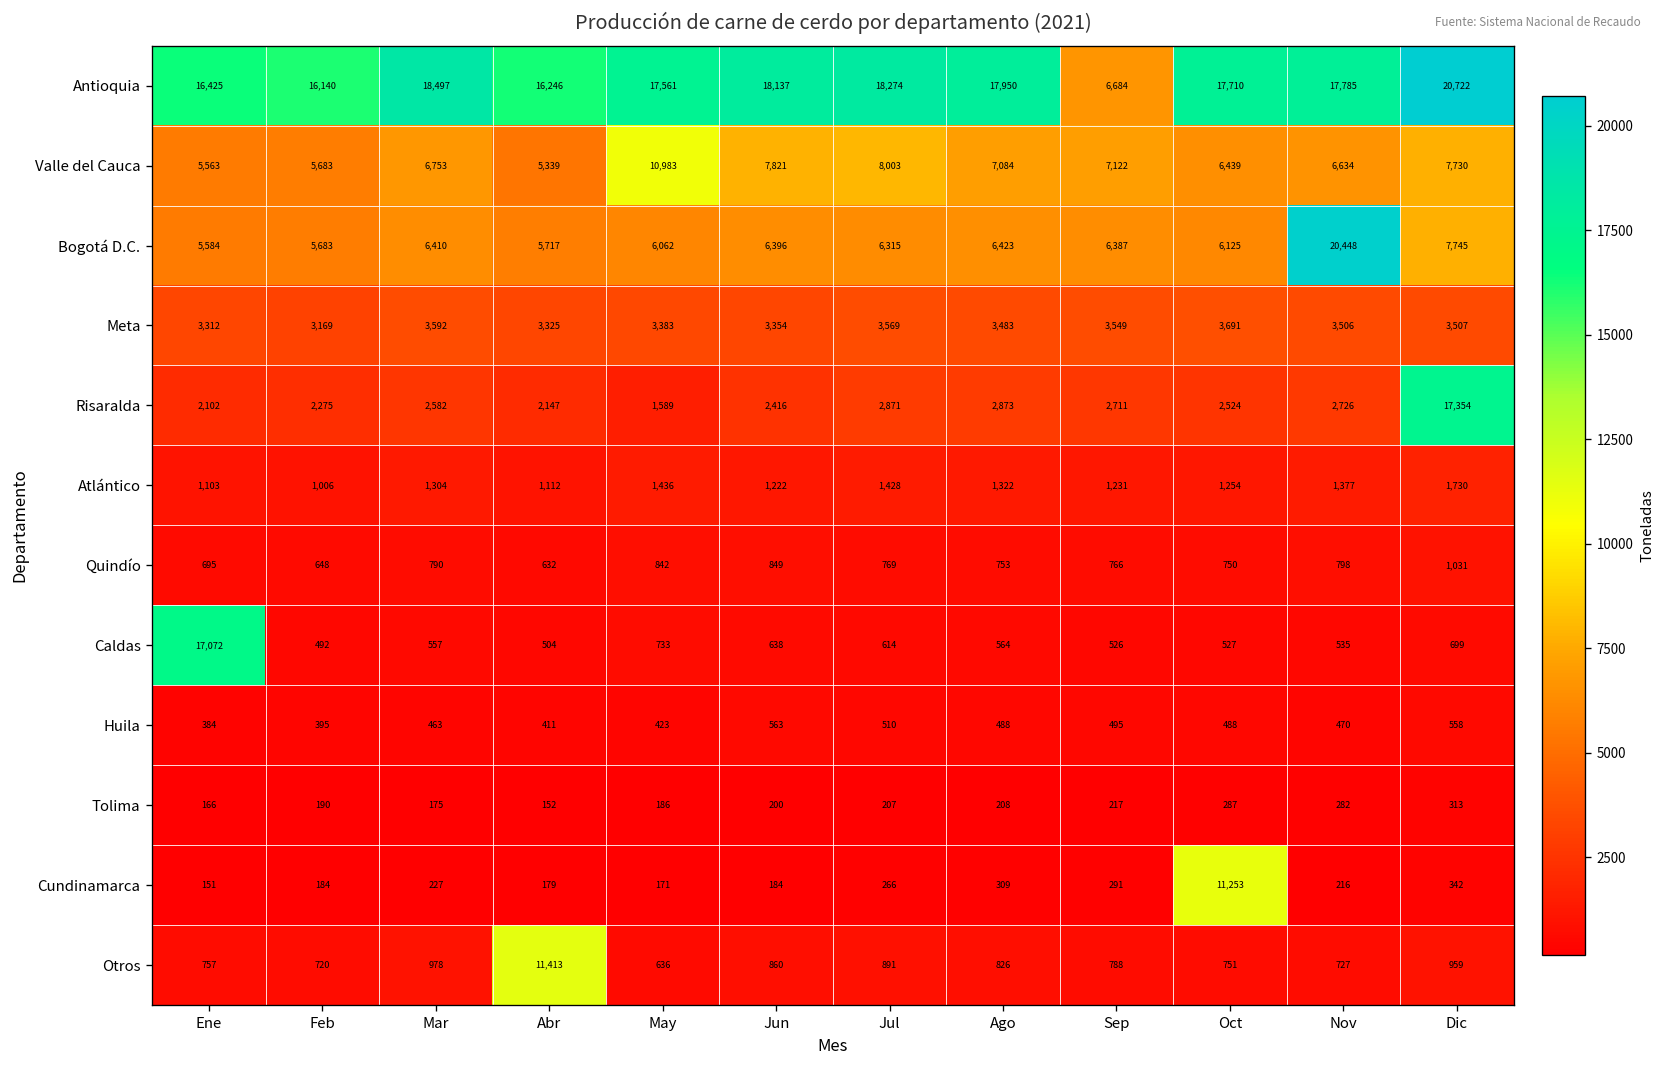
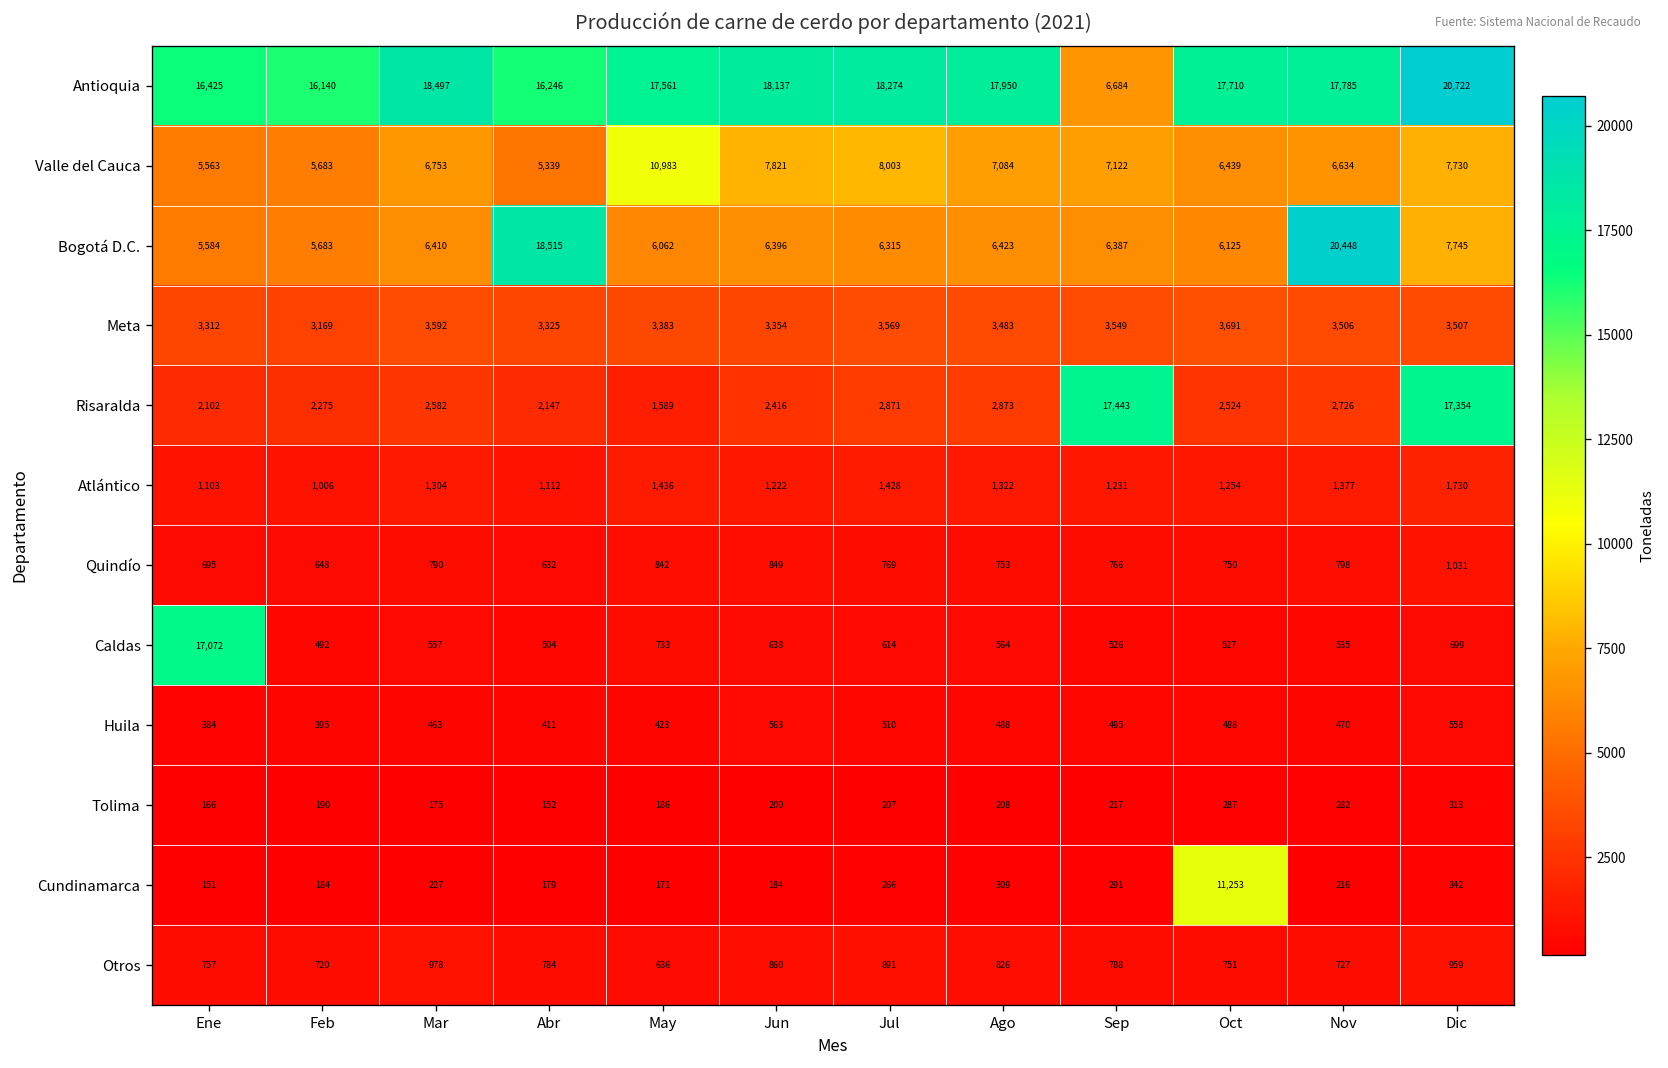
  {
    "Antioquia": {
      "Ene": "16,425",
      "Feb": "16,140",
      "Mar": "18,497",
      "Abr": "16,246",
      "May": "17,561",
      "Jun": "18,137",
      "Jul": "18,274",
      "Ago": "17,950",
      "Sep": "6,684",
      "Oct": "17,710",
      "Nov": "17,785",
      "Dic": "20,722"
    },
    "Valle del Cauca": {
      "Ene": "5,563",
      "Feb": "5,683",
      "Mar": "6,753",
      "Abr": "5,339",
      "May": "10,983",
      "Jun": "7,821",
      "Jul": "8,003",
      "Ago": "7,084",
      "Sep": "7,122",
      "Oct": "6,439",
      "Nov": "6,634",
      "Dic": "7,730"
    },
    "Bogotá D.C.": {
      "Ene": "5,584",
      "Feb": "5,683",
      "Mar": "6,410",
-     "Abr": "5,717",
+     "Abr": "18,515",
      "May": "6,062",
      "Jun": "6,396",
      "Jul": "6,315",
      "Ago": "6,423",
      "Sep": "6,387",
      "Oct": "6,125",
      "Nov": "20,448",
      "Dic": "7,745"
    },
    "Meta": {
      "Ene": "3,312",
      "Feb": "3,169",
      "Mar": "3,592",
      "Abr": "3,325",
      "May": "3,383",
      "Jun": "3,354",
      "Jul": "3,569",
      "Ago": "3,483",
      "Sep": "3,549",
      "Oct": "3,691",
      "Nov": "3,506",
      "Dic": "3,507"
    },
    "Risaralda": {
      "Ene": "2,102",
      "Feb": "2,275",
      "Mar": "2,582",
      "Abr": "2,147",
      "May": "1,589",
      "Jun": "2,416",
      "Jul": "2,871",
      "Ago": "2,873",
-     "Sep": "2,711",
+     "Sep": "17,443",
      "Oct": "2,524",
      "Nov": "2,726",
      "Dic": "17,354"
    },
    "Atlántico": {
      "Ene": "1,103",
      "Feb": "1,006",
      "Mar": "1,304",
      "Abr": "1,112",
      "May": "1,436",
      "Jun": "1,222",
      "Jul": "1,428",
      "Ago": "1,322",
      "Sep": "1,231",
      "Oct": "1,254",
      "Nov": "1,377",
      "Dic": "1,730"
    },
    "Quindío": {
      "Ene": "695",
      "Feb": "648",
      "Mar": "790",
      "Abr": "632",
      "May": "842",
      "Jun": "849",
      "Jul": "769",
      "Ago": "753",
      "Sep": "766",
      "Oct": "750",
      "Nov": "798",
      "Dic": "1,031"
    },
    "Caldas": {
      "Ene": "17,072",
      "Feb": "492",
      "Mar": "557",
      "Abr": "504",
      "May": "733",
      "Jun": "638",
      "Jul": "614",
      "Ago": "564",
      "Sep": "526",
      "Oct": "527",
      "Nov": "535",
      "Dic": "699"
    },
    "Huila": {
      "Ene": "384",
      "Feb": "395",
      "Mar": "463",
      "Abr": "411",
      "May": "423",
      "Jun": "563",
      "Jul": "510",
      "Ago": "488",
      "Sep": "495",
      "Oct": "488",
      "Nov": "470",
      "Dic": "558"
    },
    "Tolima": {
      "Ene": "166",
      "Feb": "190",
      "Mar": "175",
      "Abr": "152",
      "May": "186",
      "Jun": "200",
      "Jul": "207",
      "Ago": "208",
      "Sep": "217",
      "Oct": "287",
      "Nov": "282",
      "Dic": "313"
    },
    "Cundinamarca": {
      "Ene": "151",
      "Feb": "184",
      "Mar": "227",
      "Abr": "179",
      "May": "171",
      "Jun": "184",
      "Jul": "266",
      "Ago": "309",
      "Sep": "291",
      "Oct": "11,253",
      "Nov": "216",
      "Dic": "342"
    },
    "Otros": {
      "Ene": "757",
      "Feb": "720",
      "Mar": "978",
-     "Abr": "11,413",
+     "Abr": "784",
      "May": "636",
      "Jun": "860",
      "Jul": "891",
      "Ago": "826",
      "Sep": "788",
      "Oct": "751",
      "Nov": "727",
      "Dic": "959"
    }
  }
